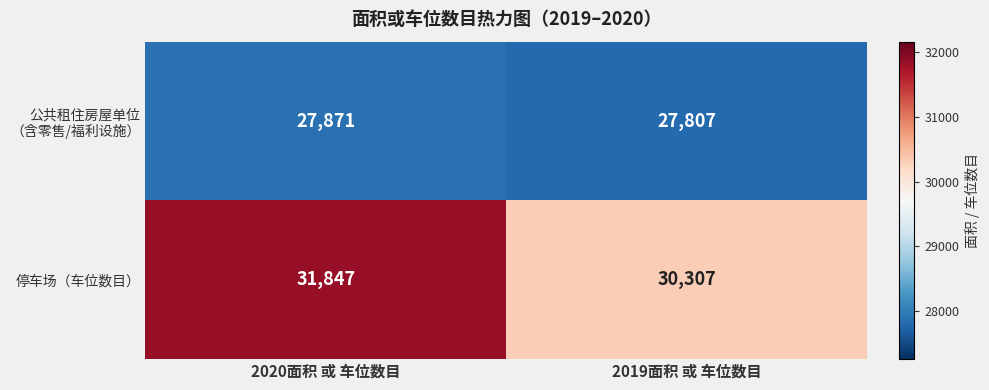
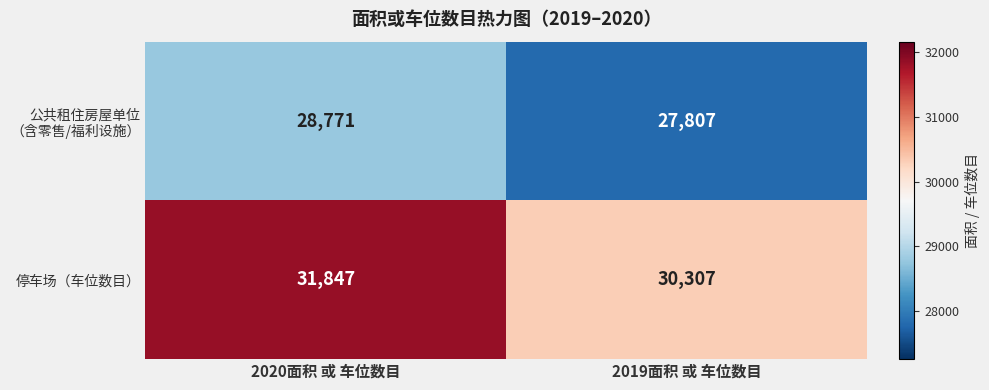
  {
    "公共租住房屋单位 （含零售/福利设施）": {
-     "2020面积 或 车位数目": "27,871",
+     "2020面积 或 车位数目": "28,771",
      "2019面积 或 车位数目": "27,807"
    },
    "停车场（车位数目）": {
      "2020面积 或 车位数目": "31,847",
      "2019面积 或 车位数目": "30,307"
    }
  }
